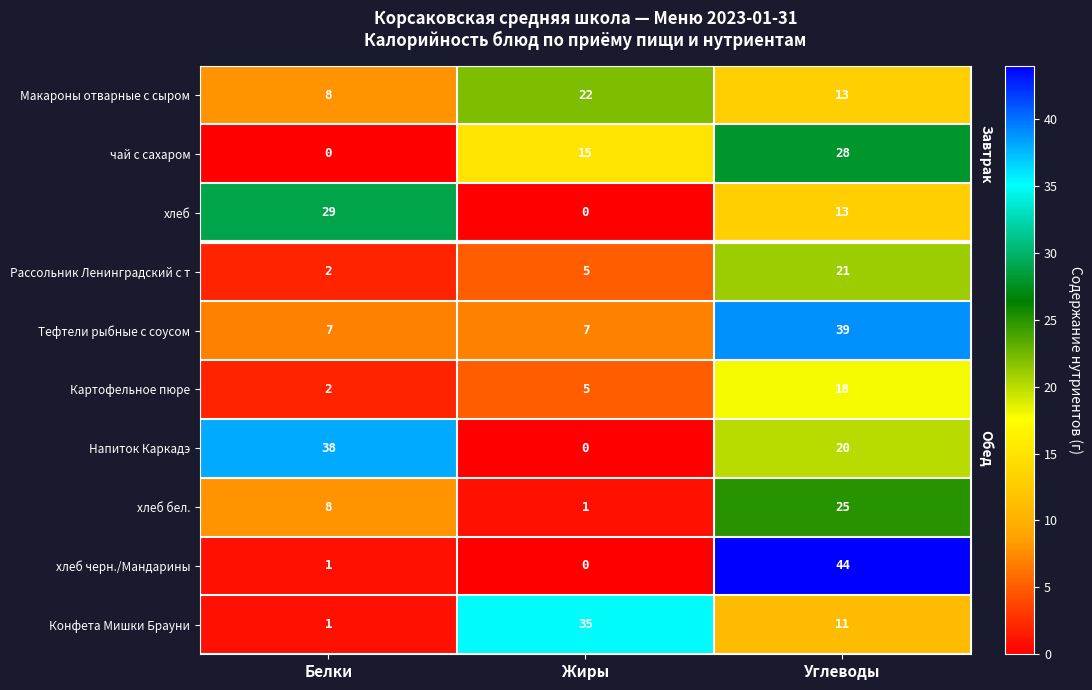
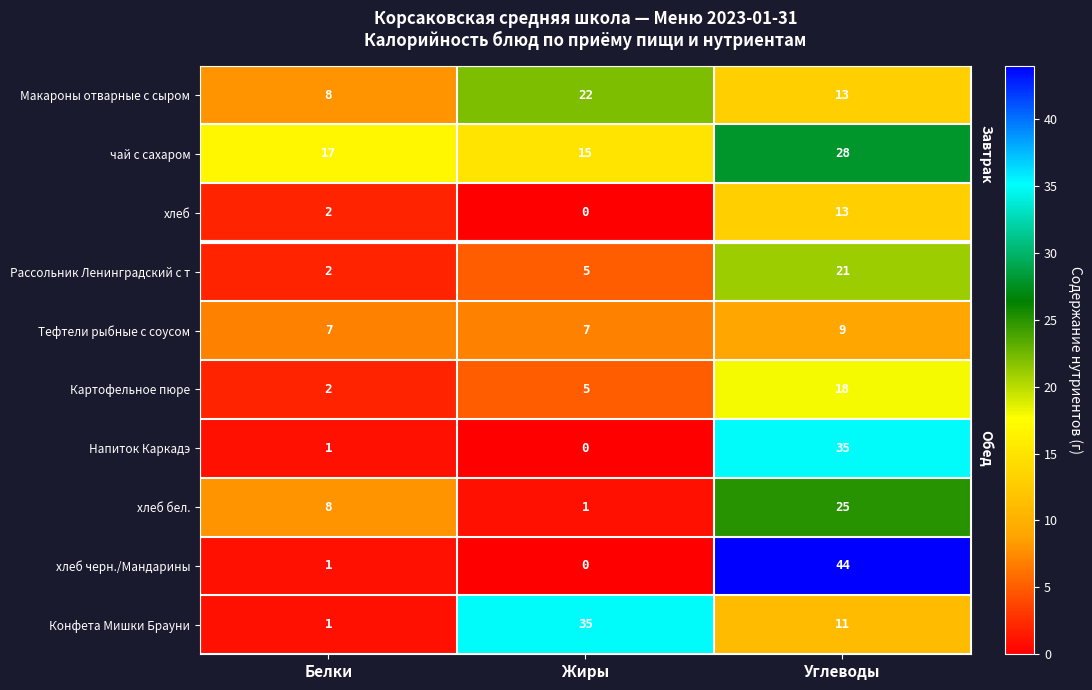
  {
    "Макароны отварные с сыром": {
      "Белки": 8,
      "Жиры": 22,
      "Углеводы": 13
    },
    "чай с сахаром": {
-     "Белки": 0,
+     "Белки": 17,
      "Жиры": 15,
      "Углеводы": 28
    },
    "хлеб": {
-     "Белки": 29,
+     "Белки": 2,
      "Жиры": 0,
      "Углеводы": 13
    },
    "Рассольник Ленинградский с т": {
      "Белки": 2,
      "Жиры": 5,
      "Углеводы": 21
    },
    "Тефтели рыбные с соусом": {
      "Белки": 7,
      "Жиры": 7,
-     "Углеводы": 39
+     "Углеводы": 9
    },
    "Картофельное пюре": {
      "Белки": 2,
      "Жиры": 5,
      "Углеводы": 18
    },
    "Напиток Каркадэ": {
-     "Белки": 38,
+     "Белки": 1,
      "Жиры": 0,
-     "Углеводы": 20
+     "Углеводы": 35
    },
    "хлеб бел.": {
      "Белки": 8,
      "Жиры": 1,
      "Углеводы": 25
    },
    "хлеб черн./Мандарины": {
      "Белки": 1,
      "Жиры": 0,
      "Углеводы": 44
    },
    "Конфета Мишки Брауни": {
      "Белки": 1,
      "Жиры": 35,
      "Углеводы": 11
    }
  }
